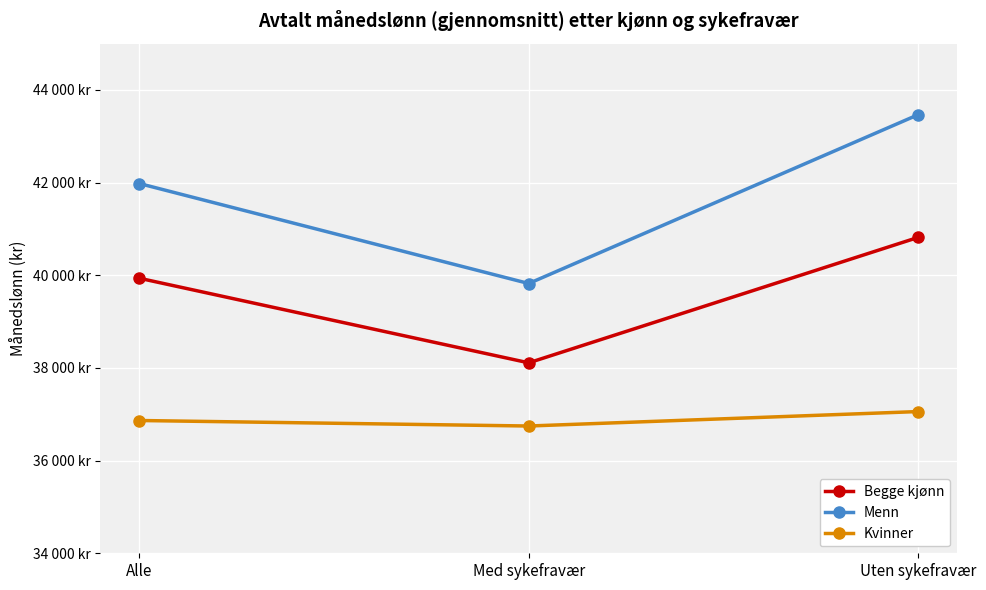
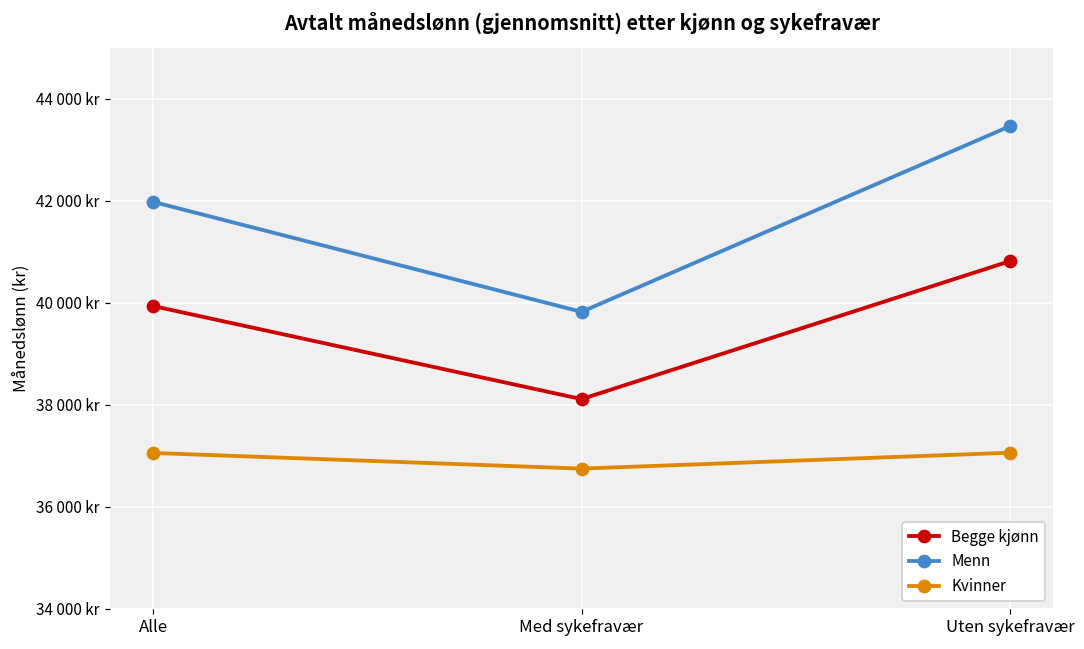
  {
    "Begge kjønn": {
      "Alle": "39900 kr",
      "Med sykefravær": "38100 kr",
      "Uten sykefravær": "40800 kr"
    },
    "Menn": {
      "Alle": "42000 kr",
      "Med sykefravær": "39800 kr",
      "Uten sykefravær": "43500 kr"
    },
    "Kvinner": {
-     "Alle": "36900 kr",
+     "Alle": "37100 kr",
      "Med sykefravær": "36700 kr",
      "Uten sykefravær": "37100 kr"
    }
  }
